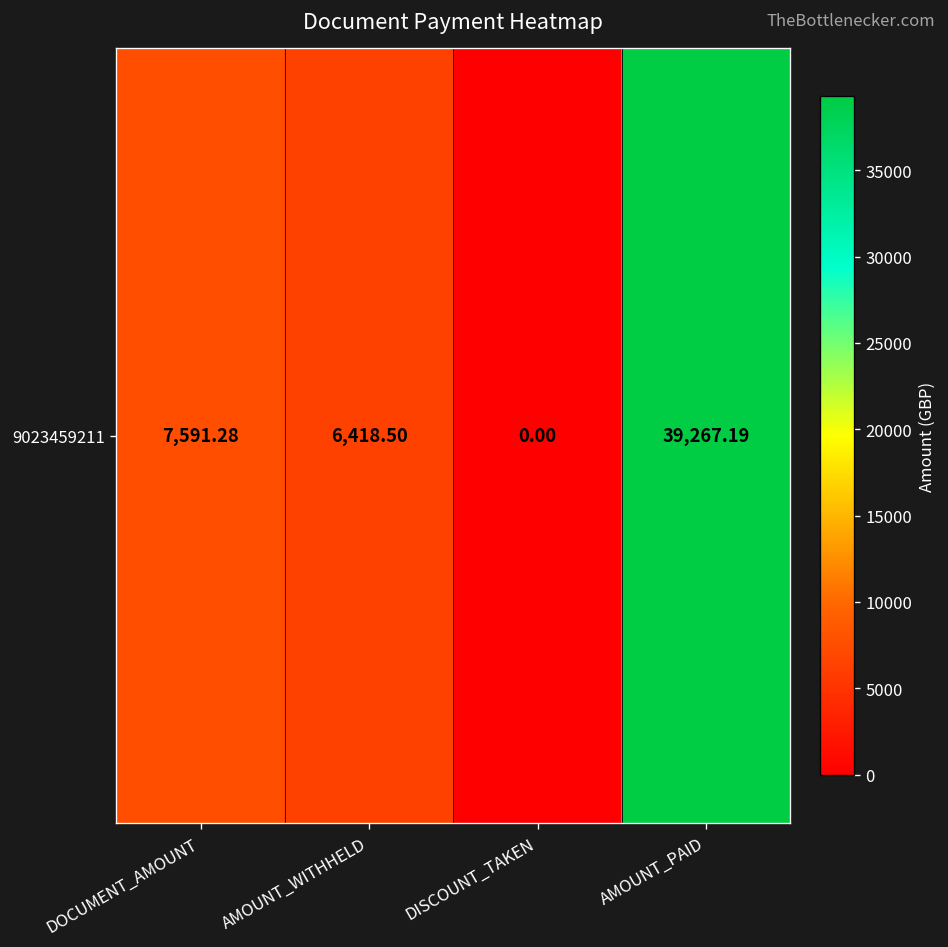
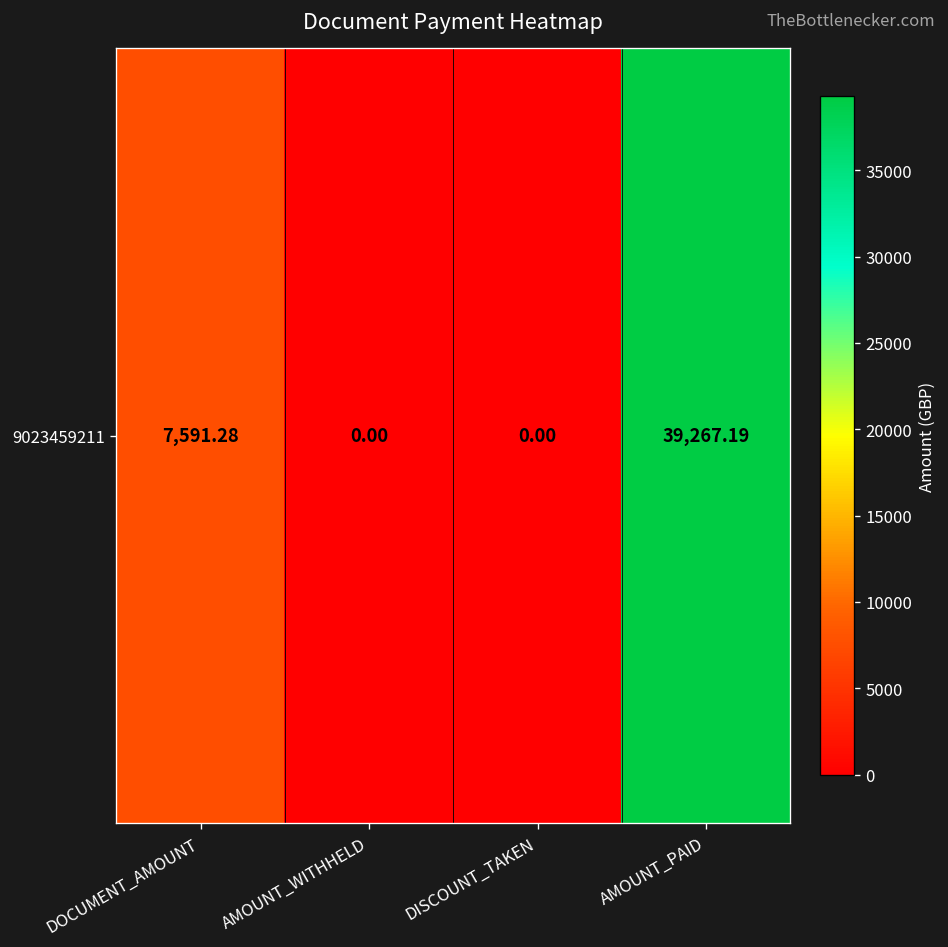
  {
    "9023459211": {
      "DOCUMENT_AMOUNT": "7,591.28",
-     "AMOUNT_WITHHELD": "6,418.50",
+     "AMOUNT_WITHHELD": "0.00",
      "DISCOUNT_TAKEN": "0.00",
      "AMOUNT_PAID": "39,267.19"
    }
  }
